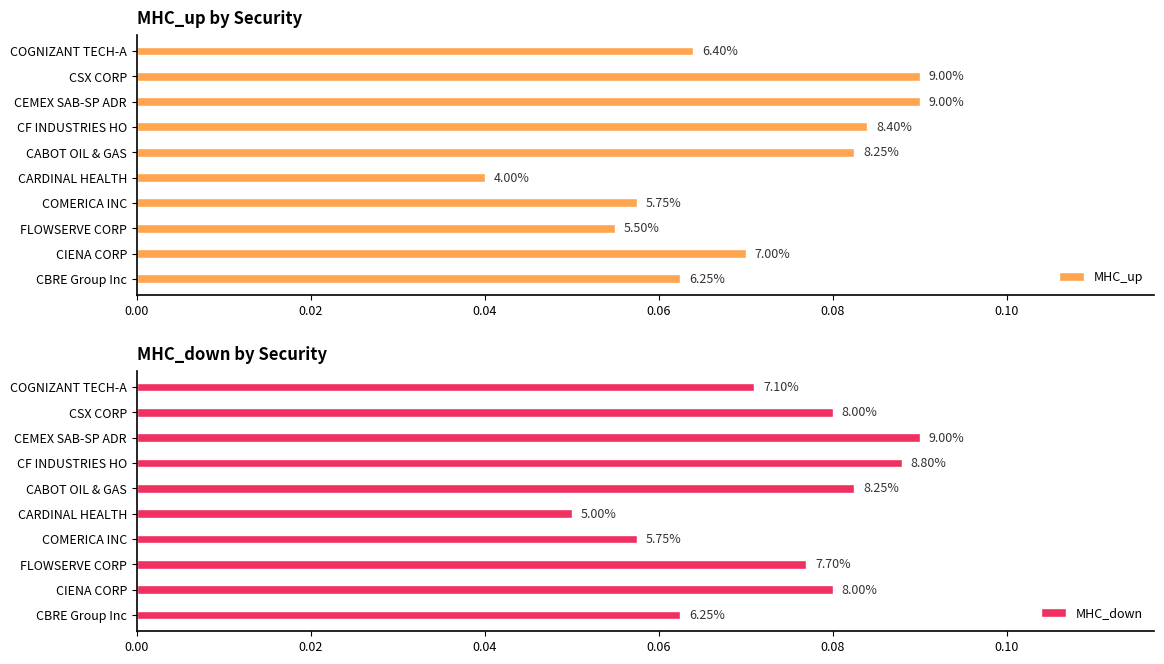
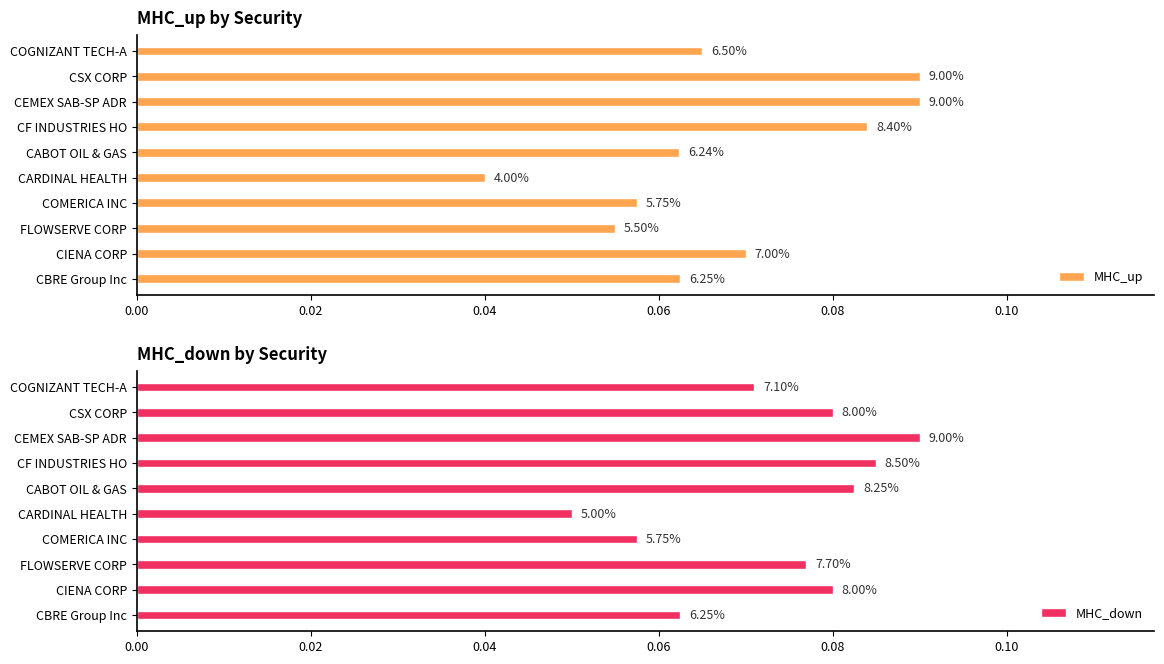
  {
    "MHC_up by Security": {
-     "COGNIZANT TECH-A": "6.40%",
+     "COGNIZANT TECH-A": "6.50%",
      "CSX CORP": "9.00%",
      "CEMEX SAB-SP ADR": "9.00%",
      "CF INDUSTRIES HO": "8.40%",
-     "CABOT OIL & GAS": "8.25%",
+     "CABOT OIL & GAS": "6.24%",
      "CARDINAL HEALTH": "4.00%",
      "COMERICA INC": "5.75%",
      "FLOWSERVE CORP": "5.50%",
      "CIENA CORP": "7.00%",
      "CBRE Group Inc": "6.25%"
    },
    "MHC_down by Security": {
      "COGNIZANT TECH-A": "7.10%",
      "CSX CORP": "8.00%",
      "CEMEX SAB-SP ADR": "9.00%",
-     "CF INDUSTRIES HO": "8.80%",
+     "CF INDUSTRIES HO": "8.50%",
      "CABOT OIL & GAS": "8.25%",
      "CARDINAL HEALTH": "5.00%",
      "COMERICA INC": "5.75%",
      "FLOWSERVE CORP": "7.70%",
      "CIENA CORP": "8.00%",
      "CBRE Group Inc": "6.25%"
    }
  }
